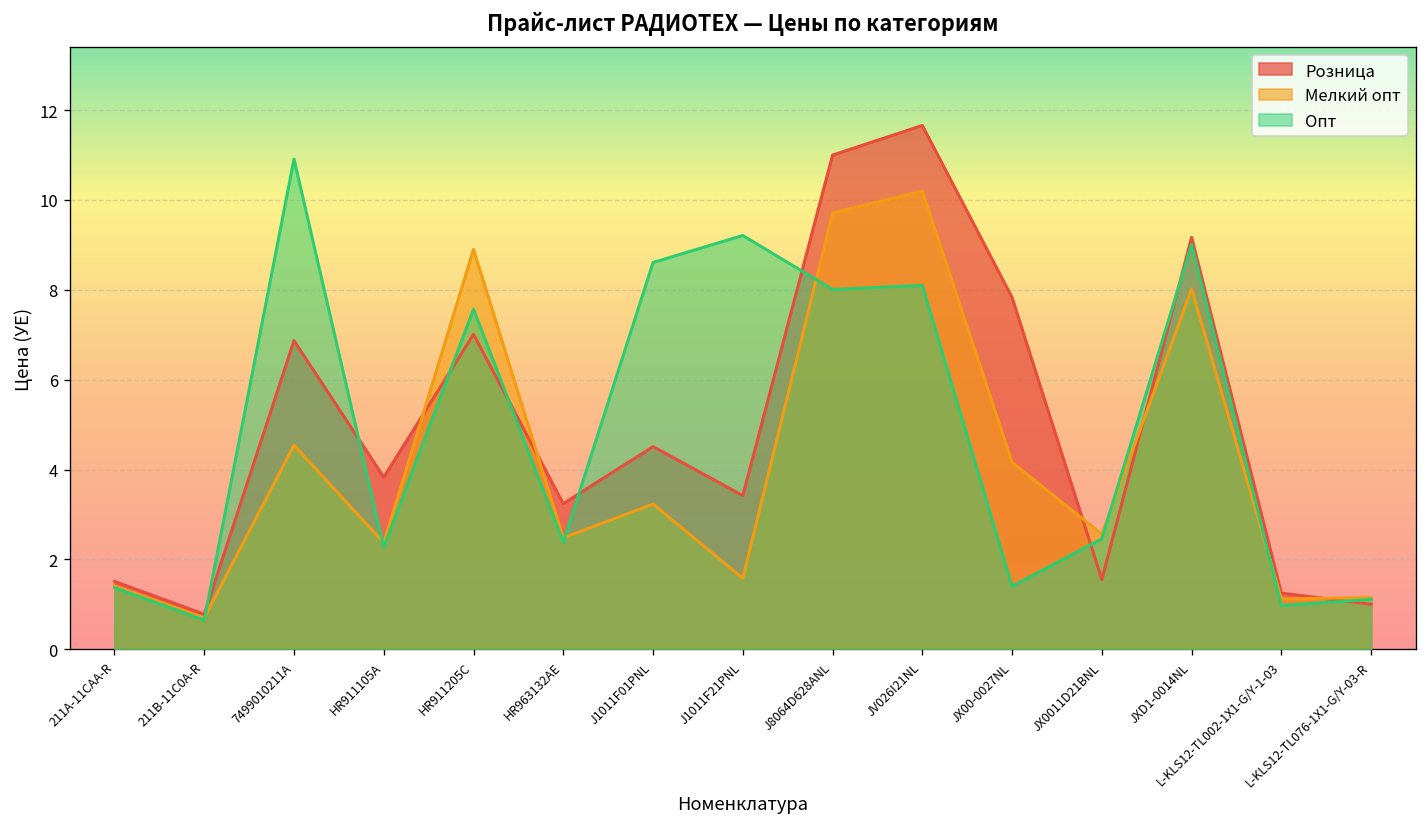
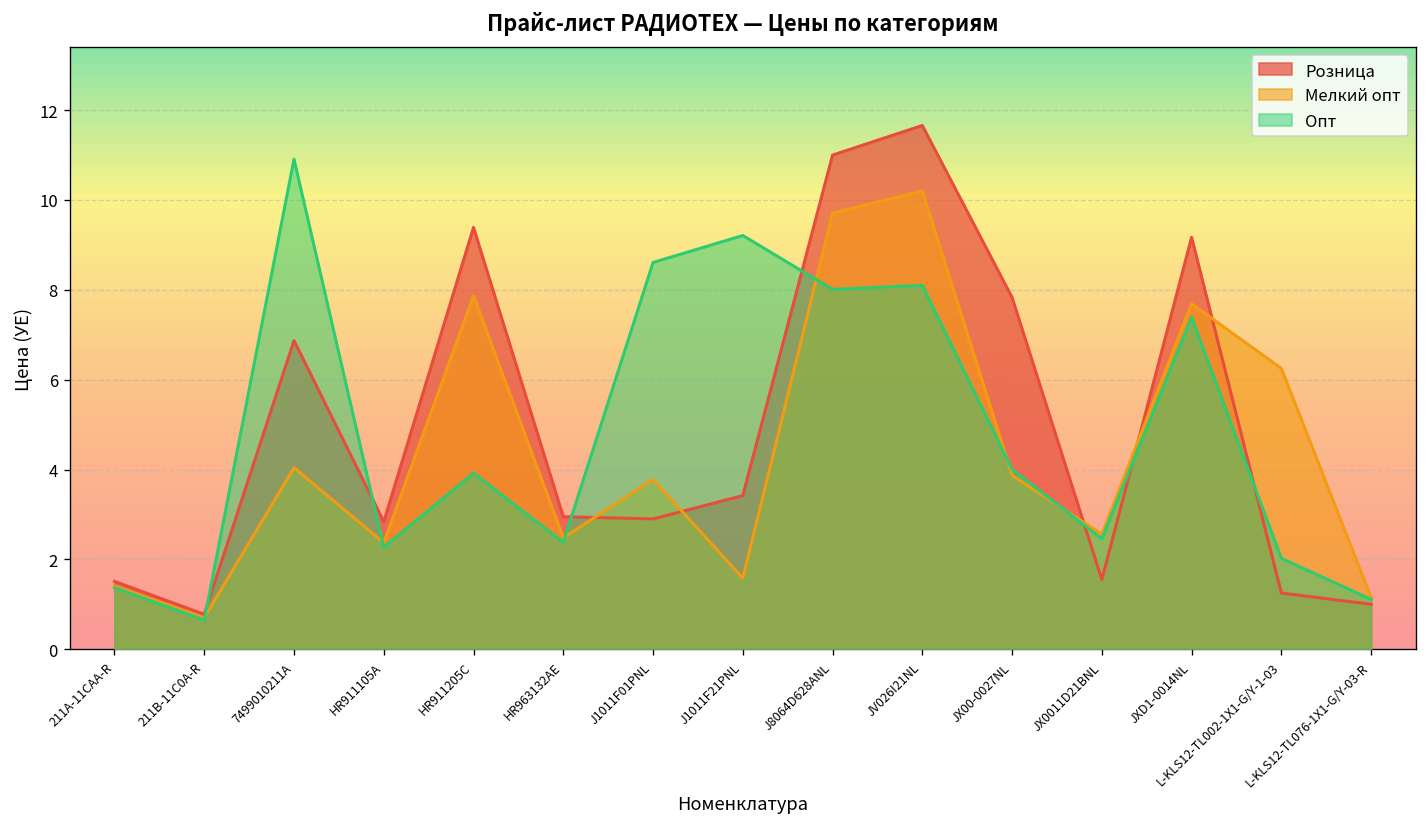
  {
    "Розница": {
      "211A-11CAA-R": 1.5,
      "211B-11C0A-R": 0.8,
      "7499010211A": 6.9,
-     "HR911105A": 3.8,
-     "HR911205C": 7.0,
-     "HR963132AE": 3.2,
-     "J1011F01PNL": 4.5,
+     "HR911105A": 2.8,
+     "HR911205C": 9.4,
+     "HR963132AE": 3.0,
+     "J1011F01PNL": 2.9,
      "J1011F21PNL": 3.4,
      "J8064D628ANL": 11.0,
      "JV026I21NL": 11.7,
      "JX00-0027NL": 7.8,
      "JX0011D21BNL": 1.6,
      "JXD1-0014NL": 9.2,
      "L-KLS12-TL002-1X1-G/Y-1-03": 1.3,
      "L-KLS12-TL076-1X1-G/Y-03-R": 1.0
    },
    "Мелкий опт": {
-     "7499010211A": 4.5,
+     "7499010211A": 4.0,
      "HR911105A": 2.4,
-     "HR911205C": 8.9,
+     "HR911205C": 7.9,
      "HR963132AE": 2.5,
-     "J1011F01PNL": 3.2,
+     "J1011F01PNL": 3.8,
      "J1011F21PNL": 1.6,
      "J8064D628ANL": 9.7,
      "JV026I21NL": 10.2,
-     "JX00-0027NL": 4.2,
+     "JX00-0027NL": 3.9,
      "JX0011D21BNL": 2.6,
-     "JXD1-0014NL": 8.0,
-     "L-KLS12-TL002-1X1-G/Y-1-03": 1.1
+     "JXD1-0014NL": 7.7,
+     "L-KLS12-TL002-1X1-G/Y-1-03": 6.3
    },
    "Опт": {
      "7499010211A": 10.9,
      "HR911105A": 2.3,
-     "HR911205C": 7.6,
+     "HR911205C": 3.9,
      "HR963132AE": 2.4,
      "J1011F01PNL": 8.6,
      "J1011F21PNL": 9.2,
      "J8064D628ANL": 8.0,
      "JV026I21NL": 8.1,
-     "JX00-0027NL": 1.4,
+     "JX00-0027NL": 4.0,
      "JX0011D21BNL": 2.5,
-     "JXD1-0014NL": 9.0,
-     "L-KLS12-TL002-1X1-G/Y-1-03": 1.0
+     "JXD1-0014NL": 7.4,
+     "L-KLS12-TL002-1X1-G/Y-1-03": 2.0
    }
  }
